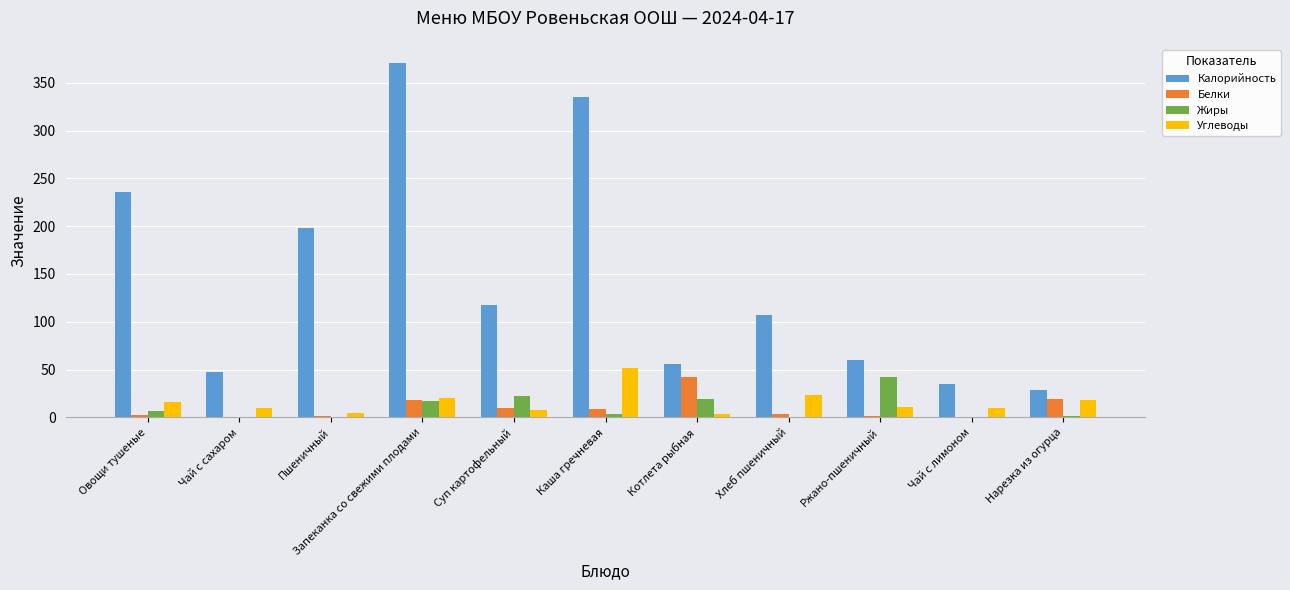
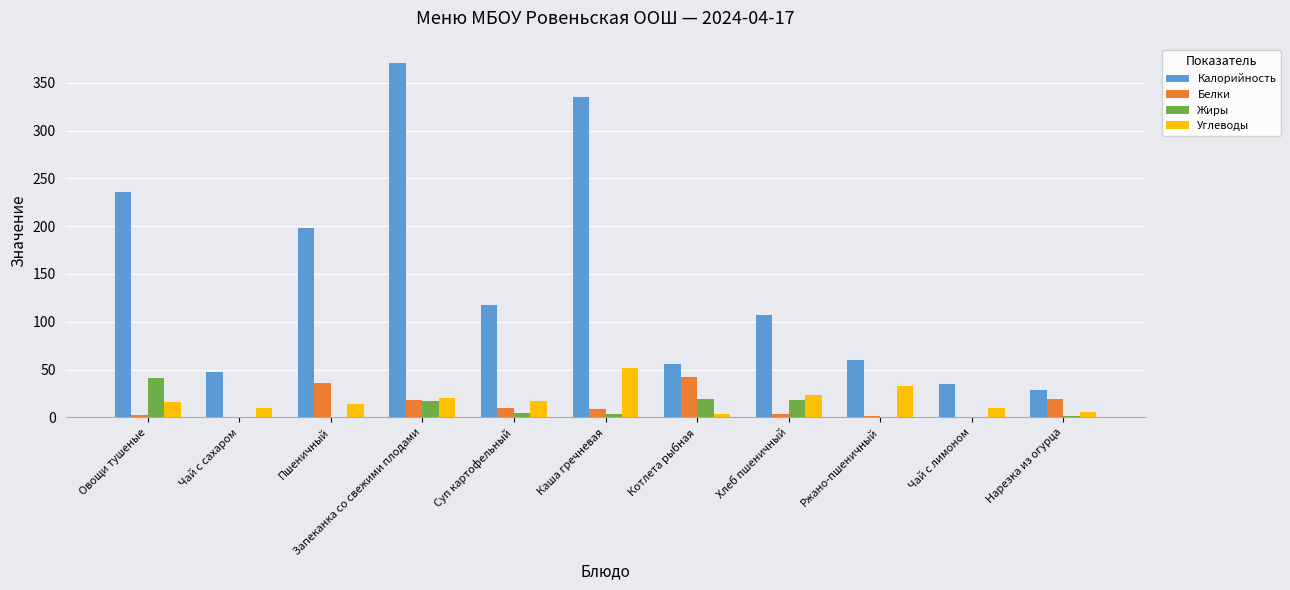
  {
    "Калорийность": {
      "Овощи тушеные": 240,
      "Чай с сахаром": 50,
      "Пшеничный": 200,
      "Запеканка со свежими плодами": 370,
      "Суп картофельный": 120,
      "Каша гречневая": 340,
      "Котлета рыбная": 60,
      "Хлеб пшеничный": 110,
      "Ржано-пшеничный": 60,
      "Чай с лимоном": 40,
      "Нарезка из огурца": 30
    },
    "Белки": {
      "Овощи тушеные": 0,
      "Чай с сахаром": 0,
-     "Пшеничный": 0,
+     "Пшеничный": 40,
      "Запеканка со свежими плодами": 20,
      "Суп картофельный": 10,
      "Каша гречневая": 10,
      "Котлета рыбная": 40,
      "Хлеб пшеничный": 0,
      "Чай с лимоном": 0,
      "Нарезка из огурца": 20
    },
    "Жиры": {
-     "Овощи тушеные": 10,
+     "Овощи тушеные": 40,
      "Чай с сахаром": 0,
      "Пшеничный": 0,
      "Запеканка со свежими плодами": 20,
-     "Суп картофельный": 20,
+     "Суп картофельный": 10,
      "Каша гречневая": 0,
      "Котлета рыбная": 20,
-     "Хлеб пшеничный": 0,
-     "Ржано-пшеничный": 40,
+     "Хлеб пшеничный": 20,
+     "Ржано-пшеничный": 0,
      "Чай с лимоном": 0
    },
    "Углеводы": {
      "Овощи тушеные": 20,
      "Чай с сахаром": 10,
-     "Пшеничный": 5,
+     "Пшеничный": 14,
      "Запеканка со свежими плодами": 20,
-     "Суп картофельный": 10,
+     "Суп картофельный": 20,
      "Каша гречневая": 50,
      "Котлета рыбная": 0,
      "Хлеб пшеничный": 20,
-     "Ржано-пшеничный": 10,
+     "Ржано-пшеничный": 30,
      "Чай с лимоном": 10,
-     "Нарезка из огурца": 20
+     "Нарезка из огурца": 10
    }
  }
